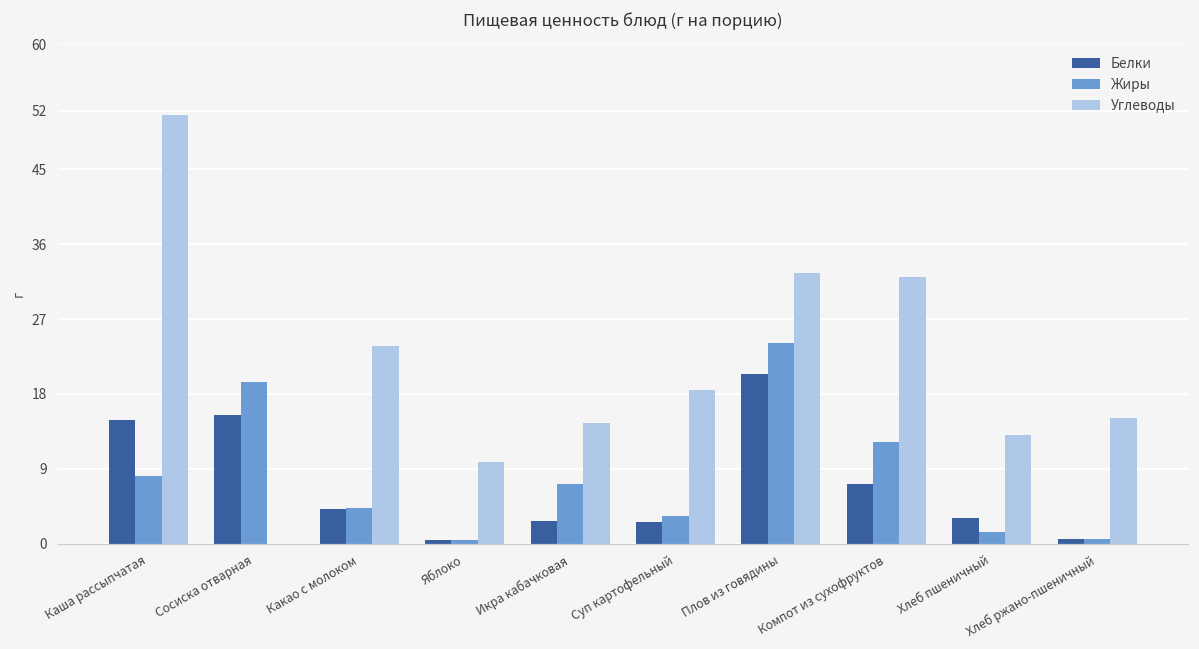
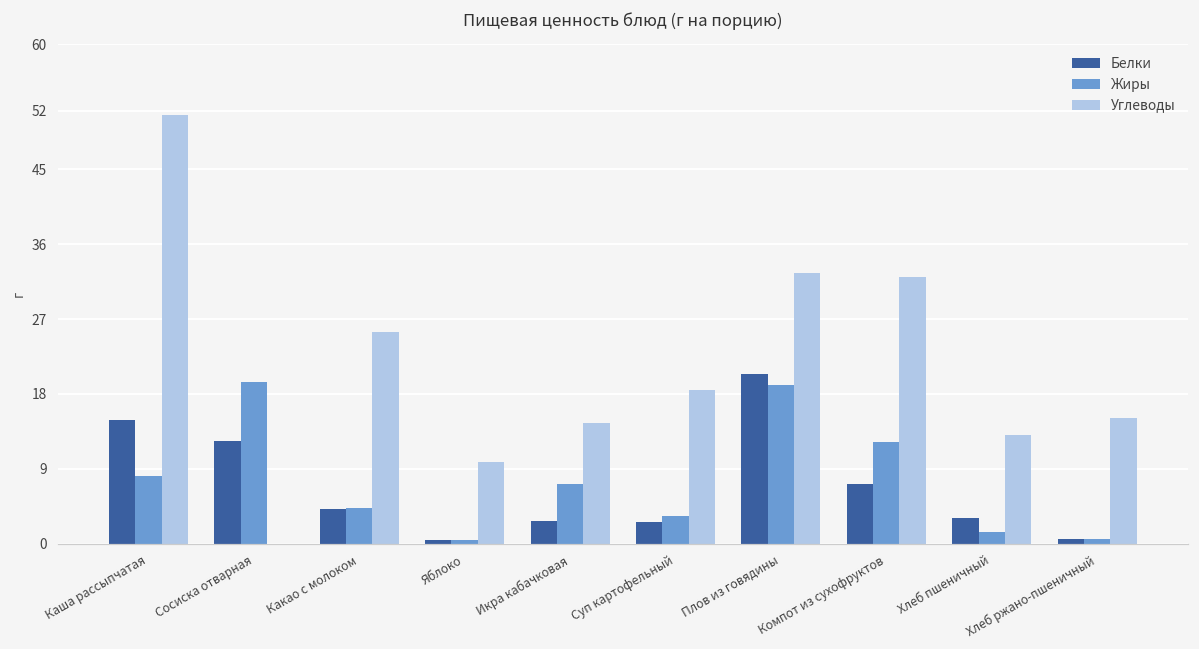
  {
    "Белки": {
      "Каша рассыпчатая": 15,
-     "Сосиска отварная": 16,
+     "Сосиска отварная": 12,
      "Какао с молоком": 4,
      "Яблоко": 0,
      "Икра кабачковая": 3,
      "Суп картофельный": 3,
      "Плов из говядины": 20,
      "Компот из сухофруктов": 7,
      "Хлеб пшеничный": 3,
      "Хлеб ржано-пшеничный": 1
    },
    "Жиры": {
      "Каша рассыпчатая": 8,
      "Сосиска отварная": 19,
      "Какао с молоком": 4,
      "Яблоко": 0,
      "Икра кабачковая": 7,
      "Суп картофельный": 3,
-     "Плов из говядины": 24,
+     "Плов из говядины": 19,
      "Компот из сухофруктов": 12,
      "Хлеб пшеничный": 1,
      "Хлеб ржано-пшеничный": 1
    },
    "Углеводы": {
      "Каша рассыпчатая": 52,
      "Сосиска отварная": 0,
-     "Какао с молоком": 24,
+     "Какао с молоком": 25,
      "Яблоко": 10,
      "Икра кабачковая": 15,
      "Суп картофельный": 18,
      "Плов из говядины": 33,
      "Компот из сухофруктов": 32,
      "Хлеб пшеничный": 13,
      "Хлеб ржано-пшеничный": 15
    }
  }
